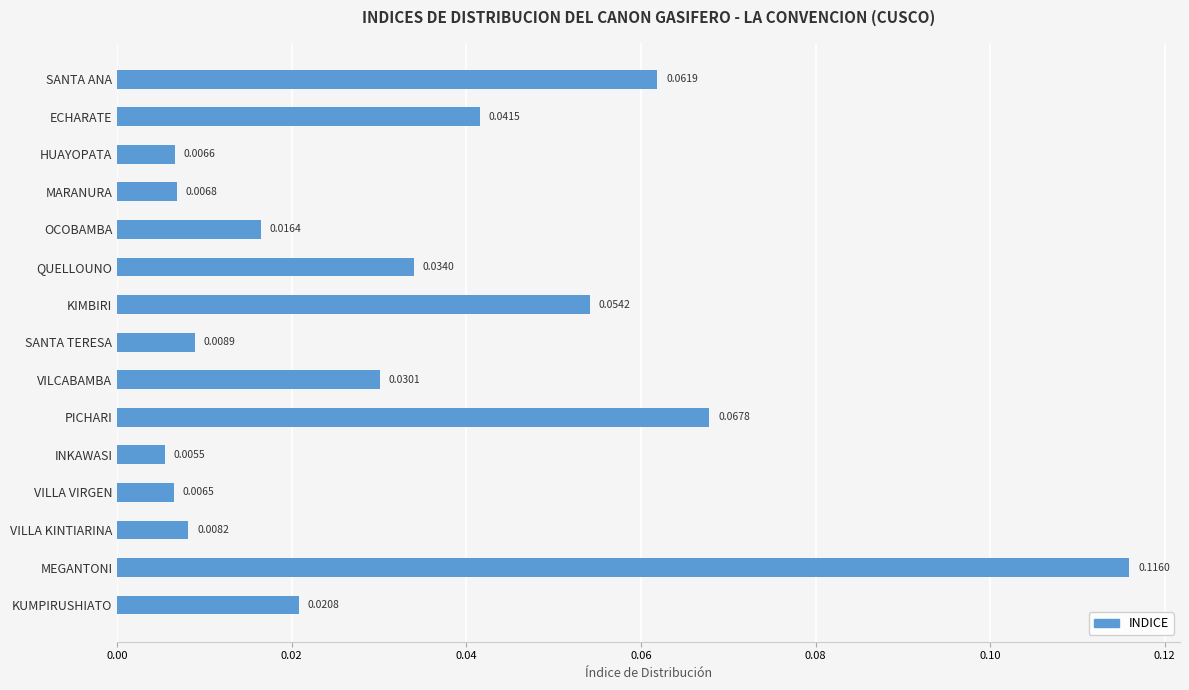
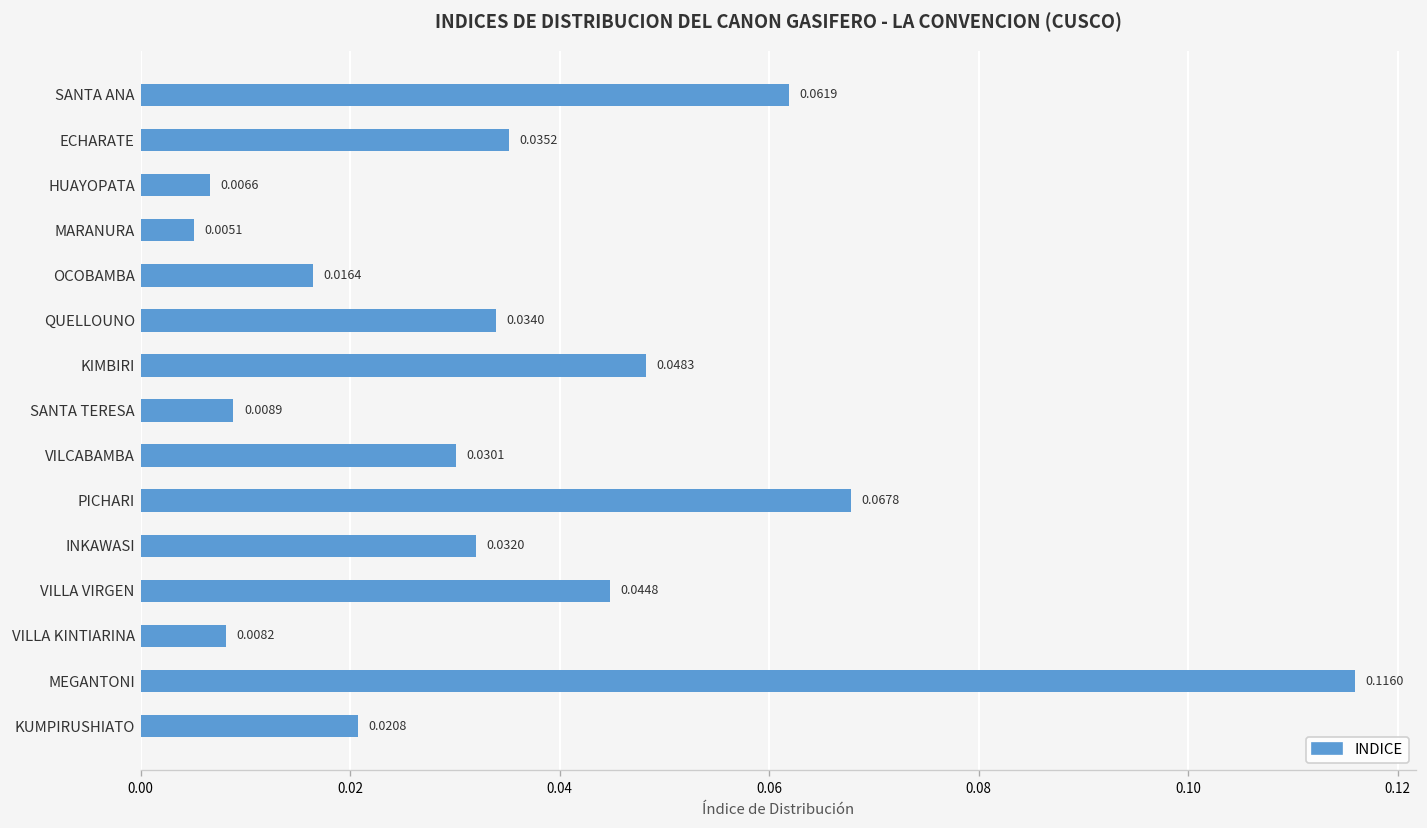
  {
    "SANTA ANA": 0.0619,
-   "ECHARATE": 0.0415,
+   "ECHARATE": 0.0352,
    "HUAYOPATA": 0.0066,
-   "MARANURA": 0.0068,
+   "MARANURA": 0.0051,
    "OCOBAMBA": 0.0164,
    "QUELLOUNO": 0.0340,
-   "KIMBIRI": 0.0542,
+   "KIMBIRI": 0.0483,
    "SANTA TERESA": 0.0089,
    "VILCABAMBA": 0.0301,
    "PICHARI": 0.0678,
-   "INKAWASI": 0.0055,
-   "VILLA VIRGEN": 0.0065,
+   "INKAWASI": 0.0320,
+   "VILLA VIRGEN": 0.0448,
    "VILLA KINTIARINA": 0.0082,
    "MEGANTONI": 0.1160,
    "KUMPIRUSHIATO": 0.0208
  }
